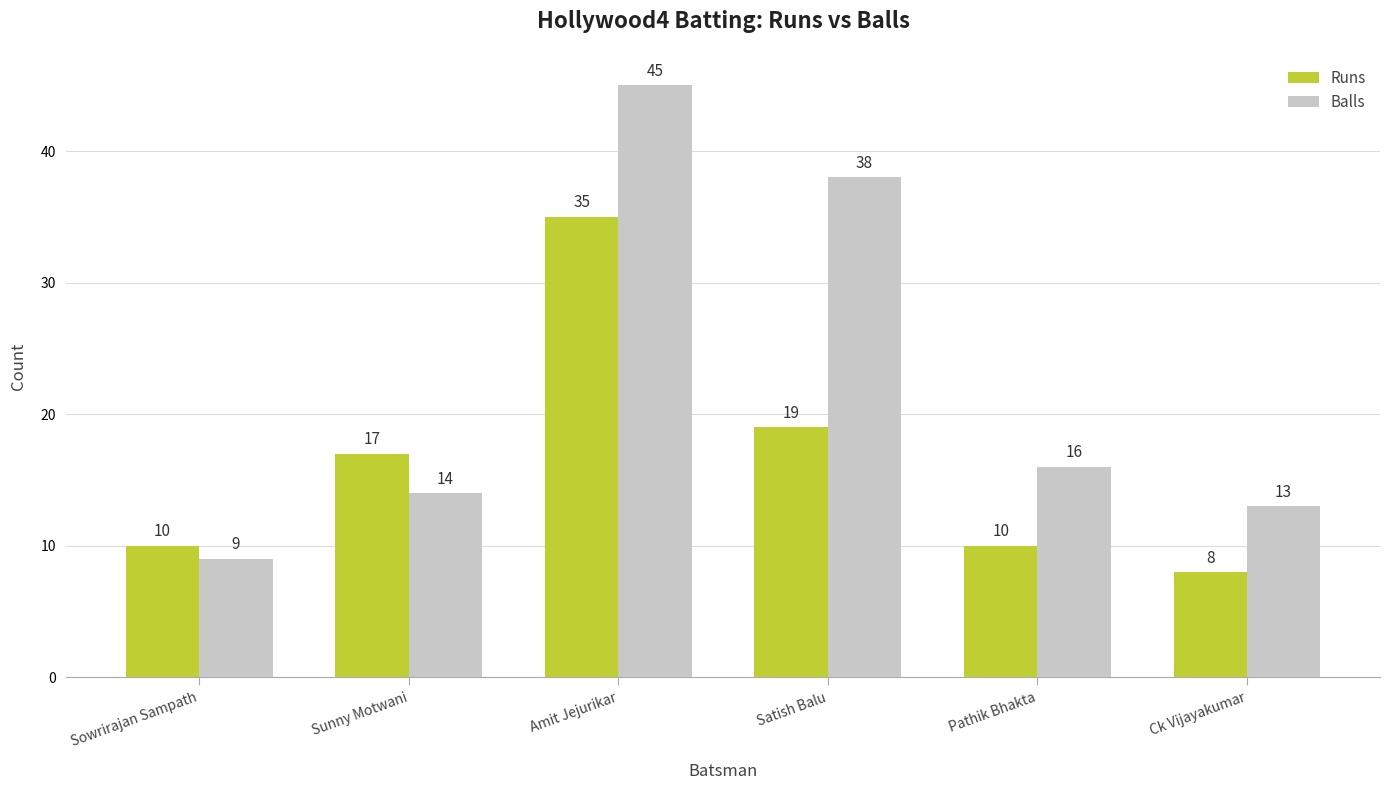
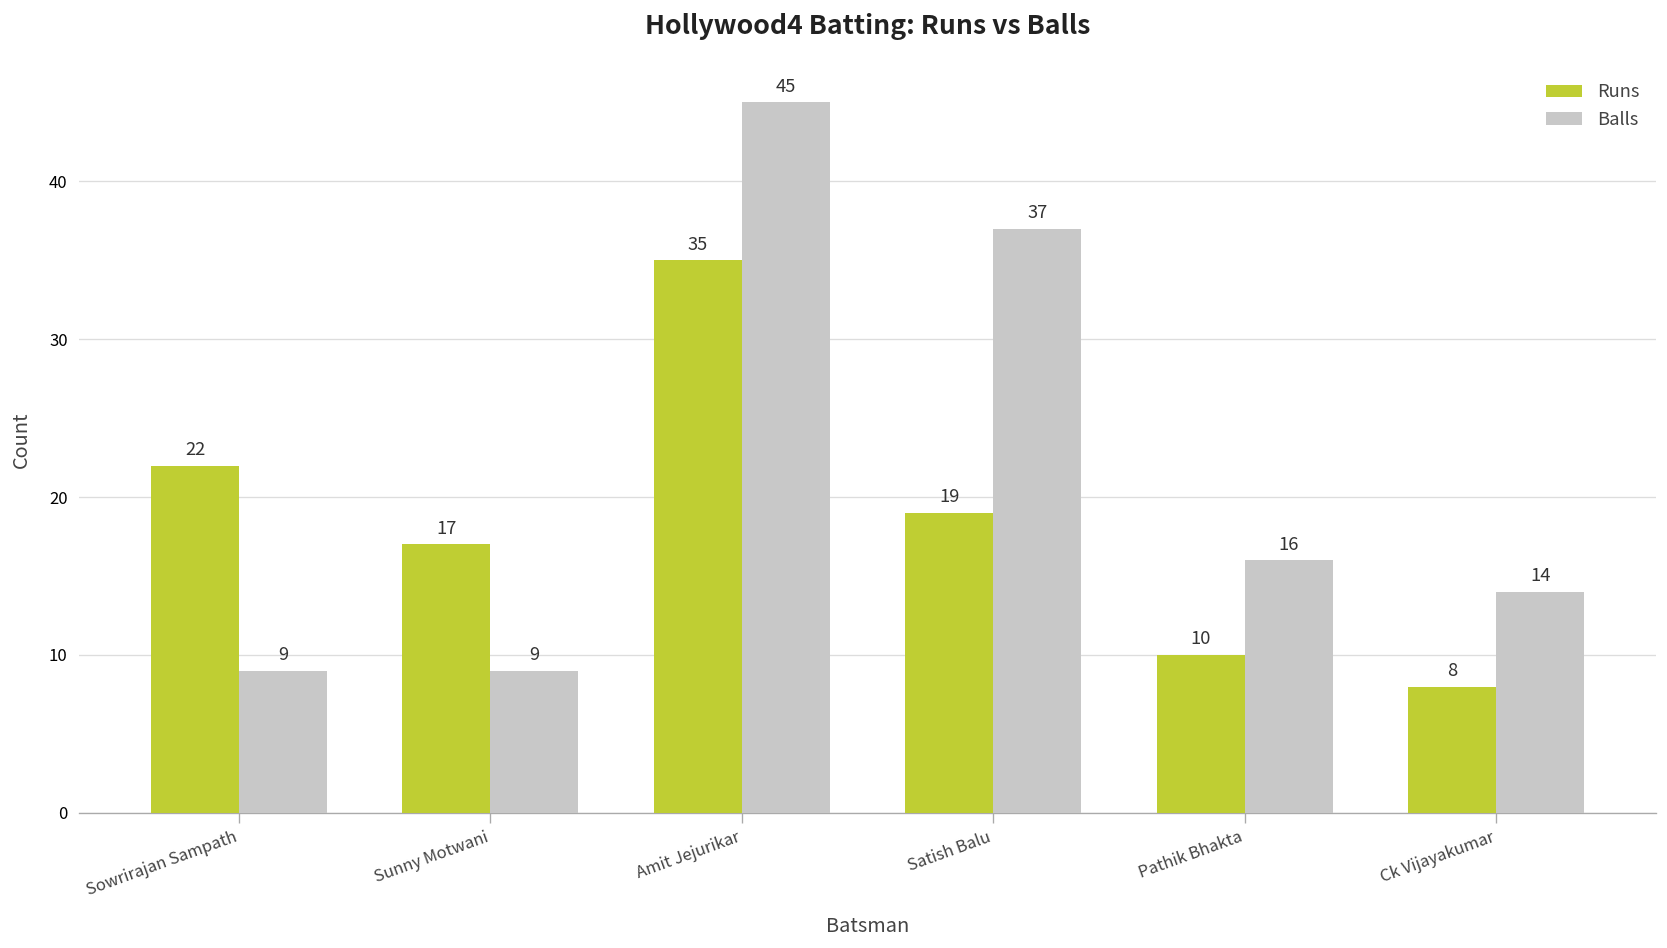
  {
    "Runs": {
-     "Sowrirajan Sampath": 10,
+     "Sowrirajan Sampath": 22,
      "Sunny Motwani": 17,
      "Amit Jejurikar": 35,
      "Satish Balu": 19,
      "Pathik Bhakta": 10,
      "Ck Vijayakumar": 8
    },
    "Balls": {
      "Sowrirajan Sampath": 9,
-     "Sunny Motwani": 14,
+     "Sunny Motwani": 9,
      "Amit Jejurikar": 45,
-     "Satish Balu": 38,
+     "Satish Balu": 37,
      "Pathik Bhakta": 16,
-     "Ck Vijayakumar": 13
+     "Ck Vijayakumar": 14
    }
  }
